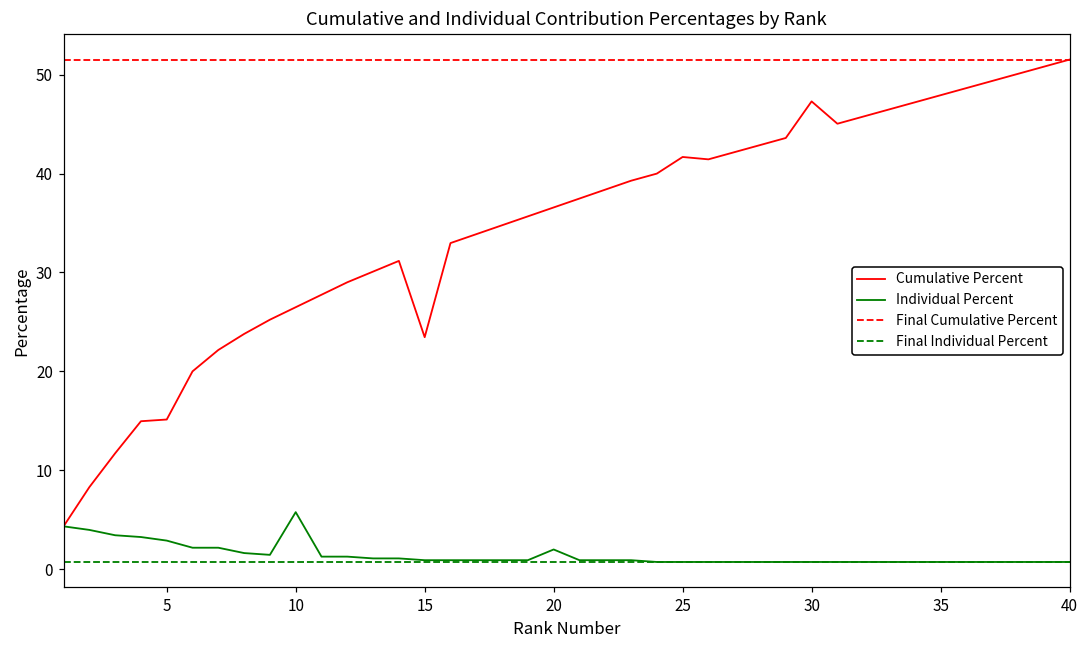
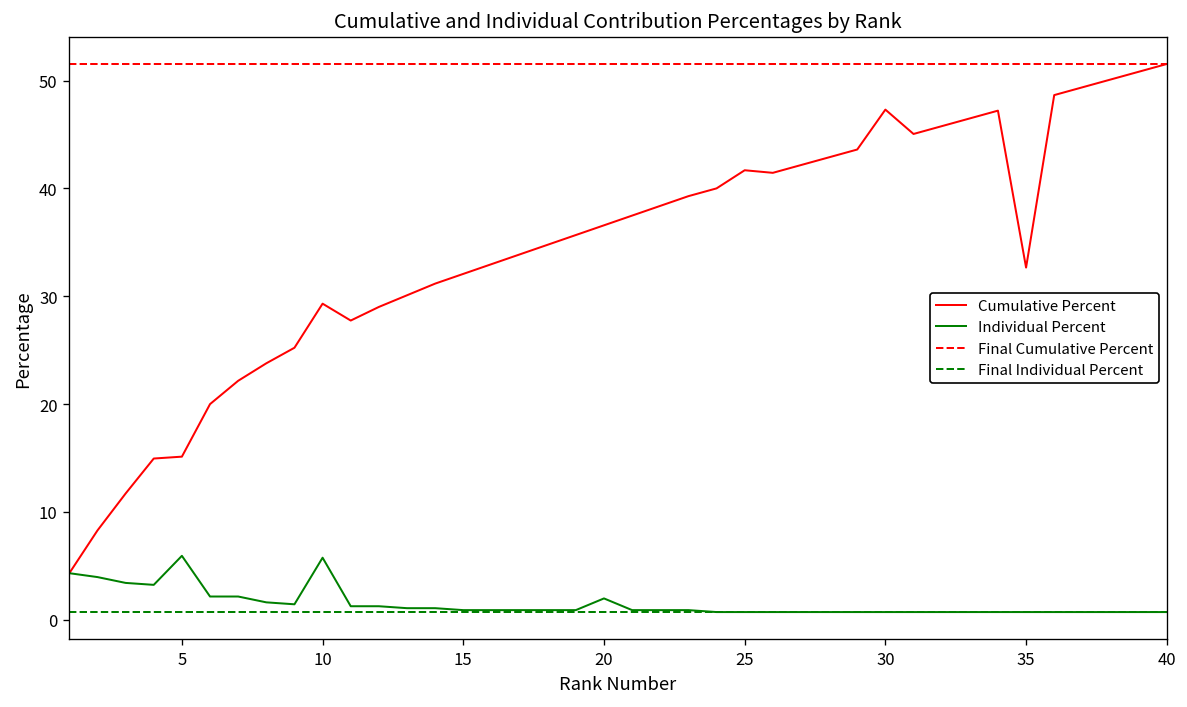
  {
    "Cumulative Percent": {
      "5": 15,
-     "10": 26,
-     "15": 23,
+     "10": 29,
+     "15": 32,
      "20": 37,
      "25": 42,
      "30": 47,
-     "35": 48,
+     "35": 33,
      "40": 52
    },
    "Individual Percent": {
-     "5": 3,
+     "5": 6,
      "10": 6,
      "15": 1,
      "20": 2,
      "25": 1,
      "30": 1,
      "35": 1,
      "40": 1
    }
  }
